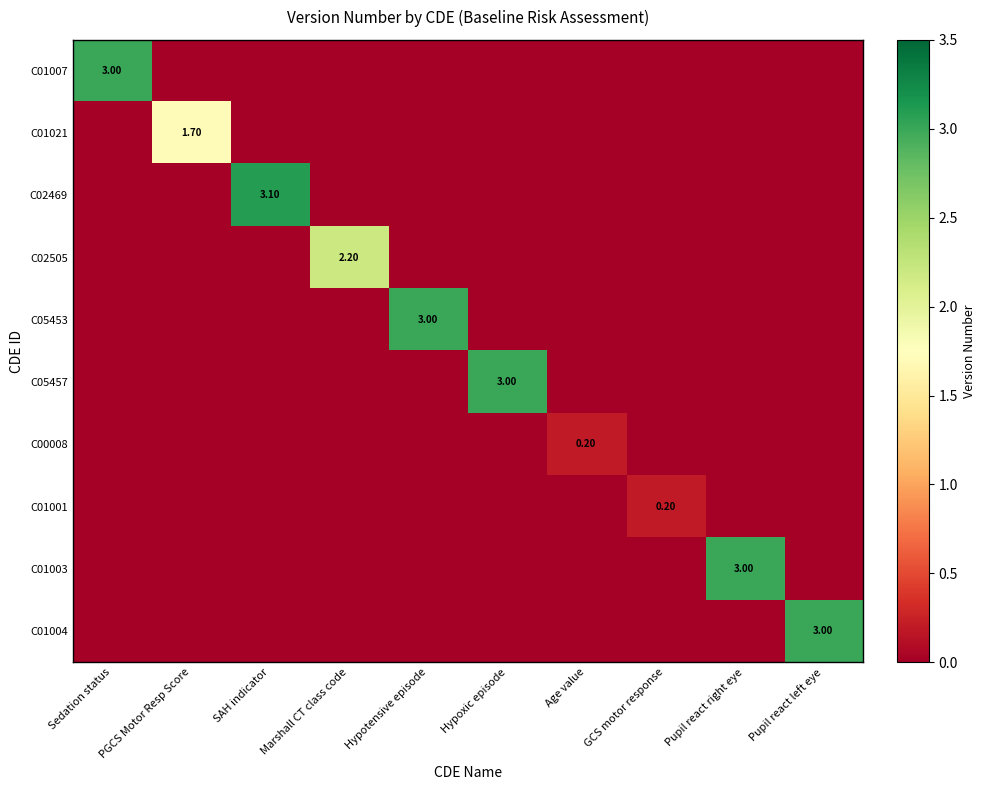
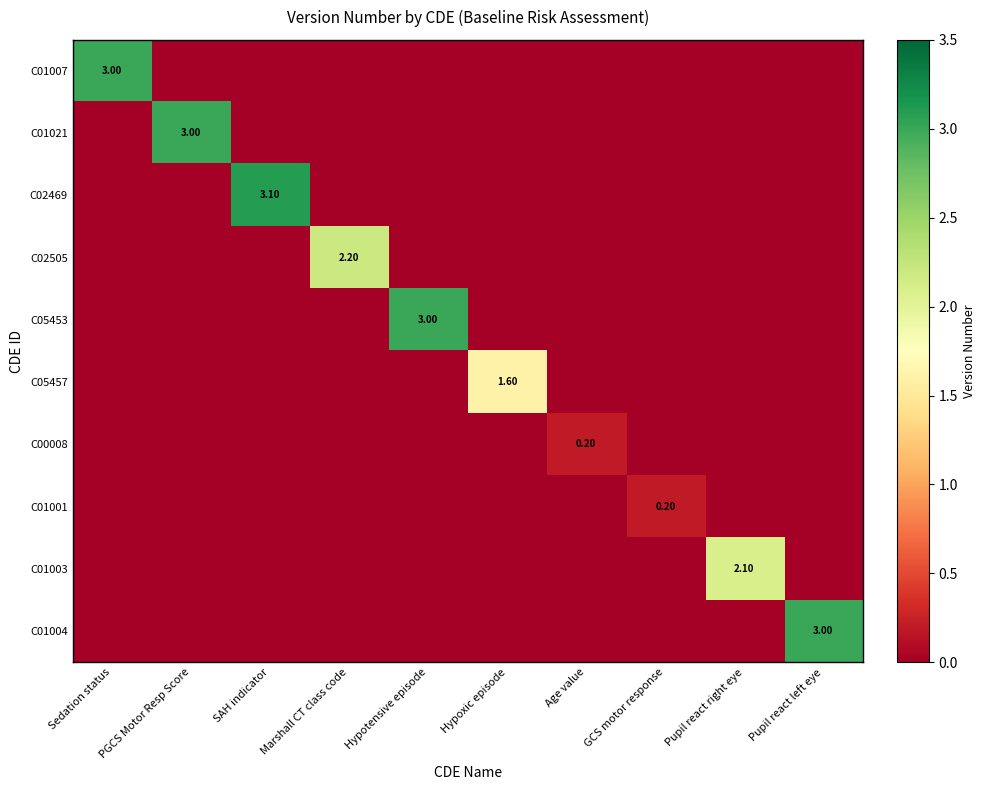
  {
    "C01007": {
      "Sedation status": 3.00
    },
    "C01021": {
-     "PGCS Motor Resp Score": 1.70
+     "PGCS Motor Resp Score": 3.00
    },
    "C02469": {
      "SAH indicator": 3.10
    },
    "C02505": {
      "Marshall CT class code": 2.20
    },
    "C05453": {
      "Hypotensive episode": 3.00
    },
    "C05457": {
-     "Hypoxic episode": 3.00
+     "Hypoxic episode": 1.60
    },
    "C00008": {
      "Age value": 0.20
    },
    "C01001": {
      "GCS motor response": 0.20
    },
    "C01003": {
-     "Pupil react right eye": 3.00
+     "Pupil react right eye": 2.10
    },
    "C01004": {
      "Pupil react left eye": 3.00
    }
  }
